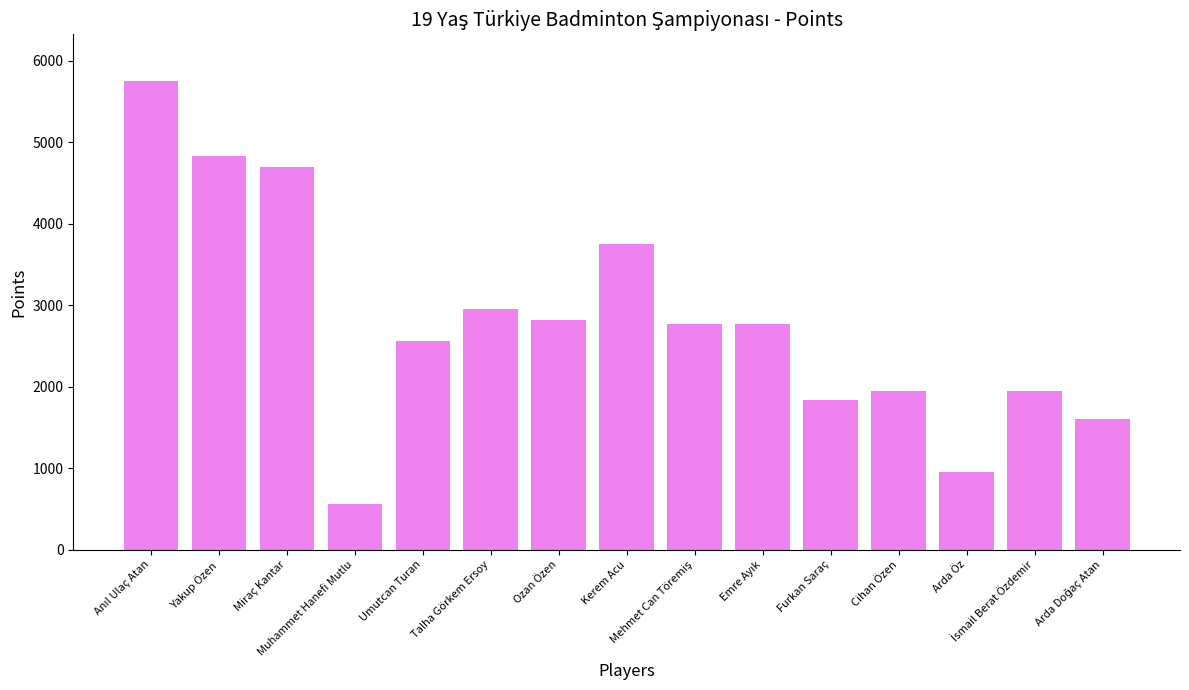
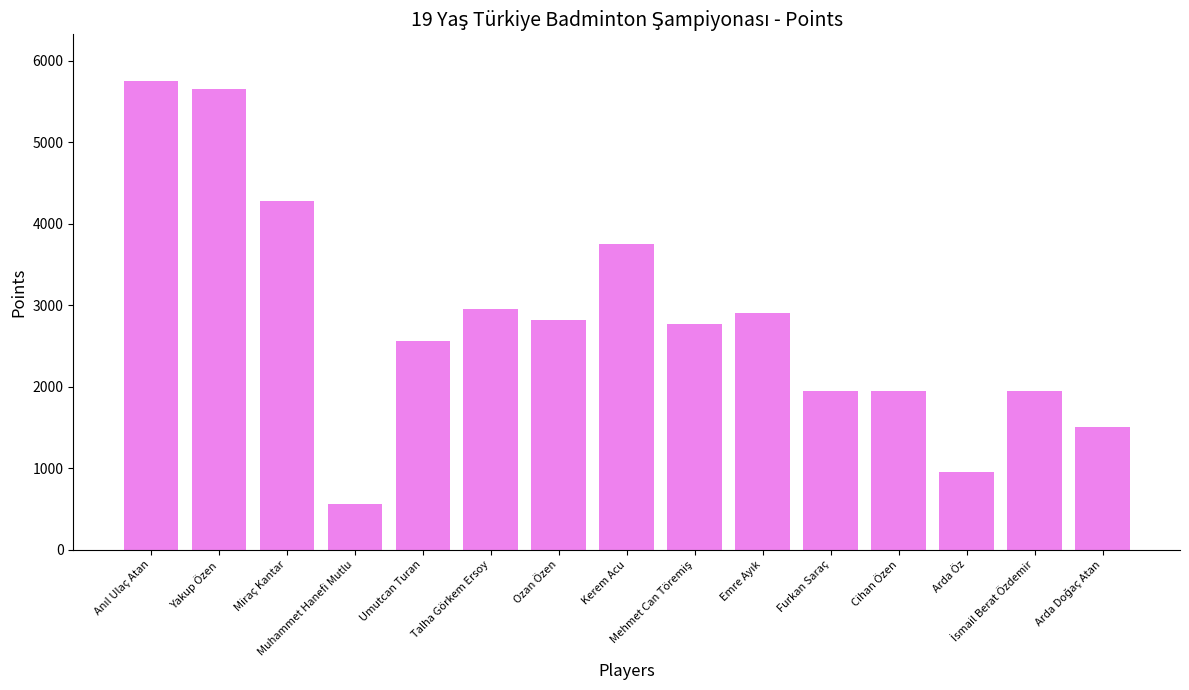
  {
    "Anıl Ulaç Atan": 5800,
-   "Yakup Özen": 4800,
-   "Miraç Kantar": 4700,
+   "Yakup Özen": 5700,
+   "Miraç Kantar": 4300,
    "Muhammet Hanefi Mutlu": 600,
    "Umutcan Turan": 2600,
    "Talha Görkem Ersoy": 3000,
    "Ozan Özen": 2800,
    "Kerem Acu": 3700,
    "Mehmet Can Töremiş": 2800,
-   "Emre Ayık": 2800,
-   "Furkan Saraç": 1800,
+   "Emre Ayık": 2900,
+   "Furkan Saraç": 2000,
    "Cihan Özen": 2000,
    "Arda Öz": 1000,
    "İsmail Berat Özdemir": 2000,
-   "Arda Doğaç Atan": 1600
+   "Arda Doğaç Atan": 1500
  }
